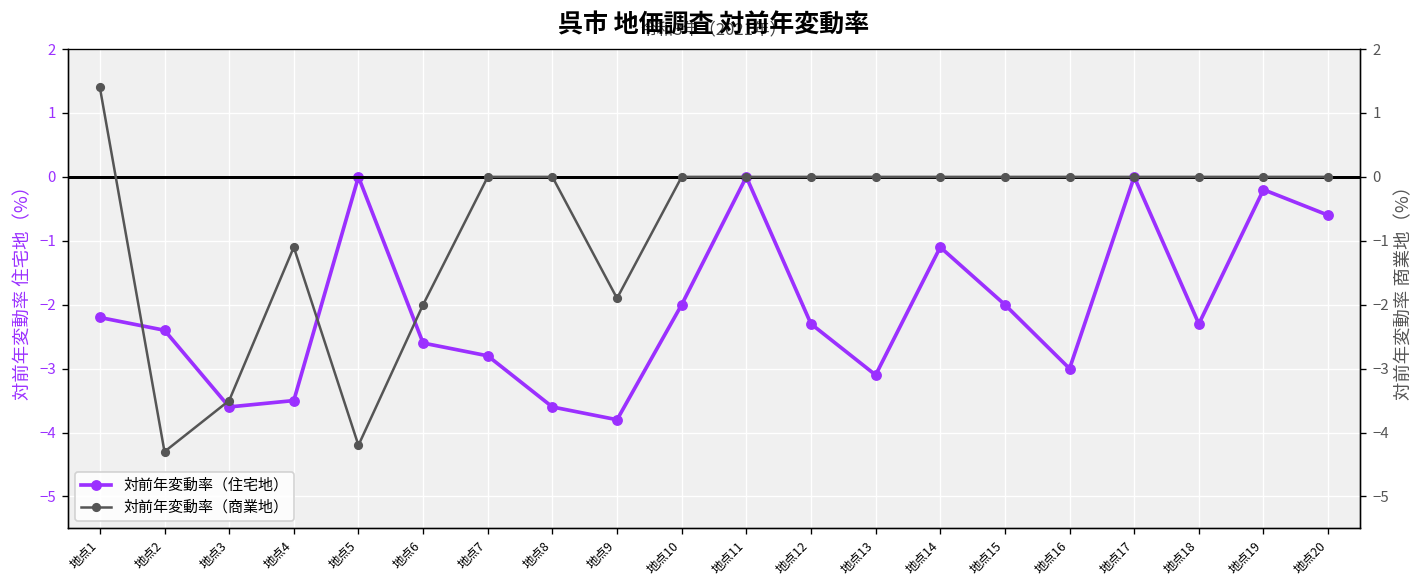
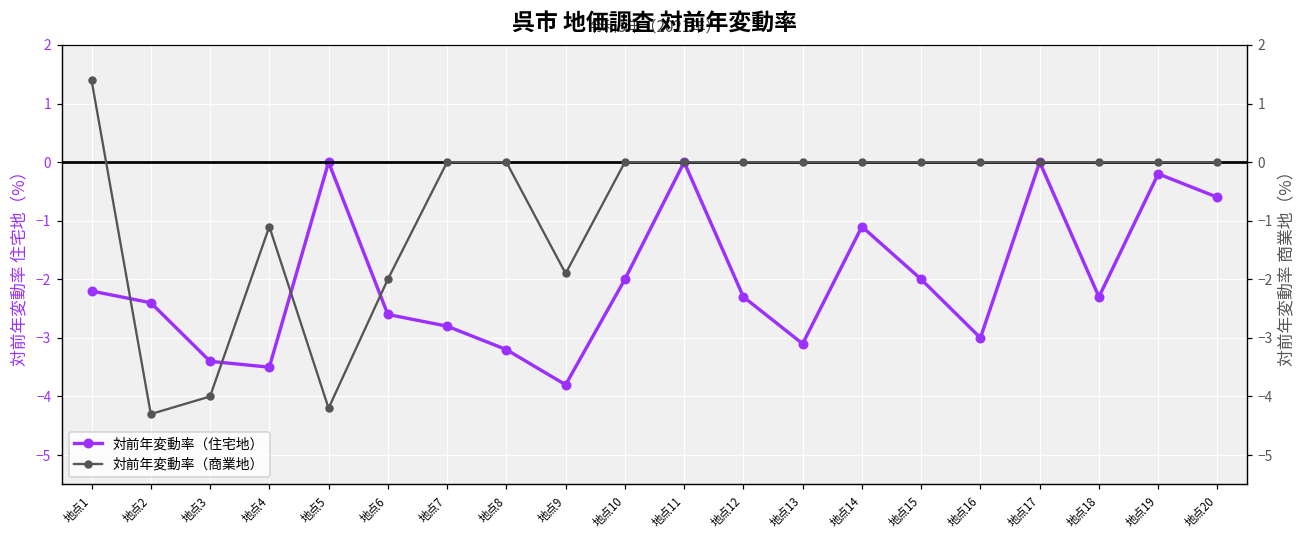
  {
    "対前年変動率（住宅地）": {
      "地点1": -2.2,
      "地点2": -2.4,
-     "地点3": -3.6,
+     "地点3": -3.4,
      "地点4": -3.5,
      "地点5": 0.0,
      "地点6": -2.6,
      "地点7": -2.8,
-     "地点8": -3.6,
+     "地点8": -3.2,
      "地点9": -3.8,
      "地点10": -2.0,
      "地点11": 0.0,
      "地点12": -2.3,
      "地点13": -3.1,
      "地点14": -1.1,
      "地点15": -2.0,
      "地点16": -3.0,
      "地点17": 0.0,
      "地点18": -2.3,
      "地点19": -0.2,
      "地点20": -0.6
    },
    "対前年変動率（商業地）": {
      "地点1": 1.4,
      "地点2": -4.3,
-     "地点3": -3.5,
+     "地点3": -4.0,
      "地点4": -1.1,
      "地点5": -4.2,
      "地点6": -2.0,
      "地点7": 0.0,
      "地点8": 0.0,
      "地点9": -1.9,
      "地点10": 0.0,
      "地点11": 0.0,
      "地点12": 0.0,
      "地点13": 0.0,
      "地点14": 0.0,
      "地点15": 0.0,
      "地点16": 0.0,
      "地点17": 0.0,
      "地点18": 0.0,
      "地点19": 0.0,
      "地点20": 0.0
    }
  }
